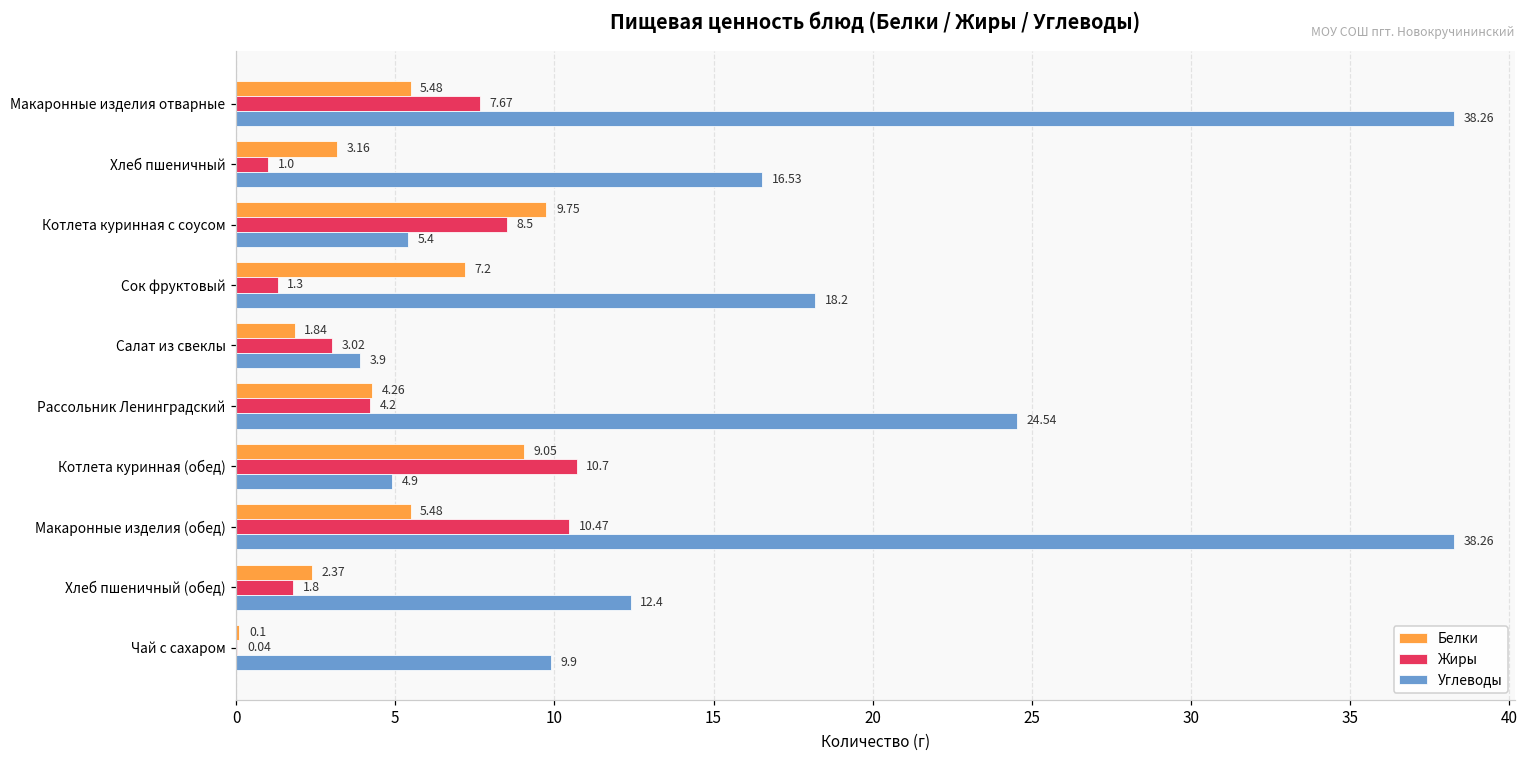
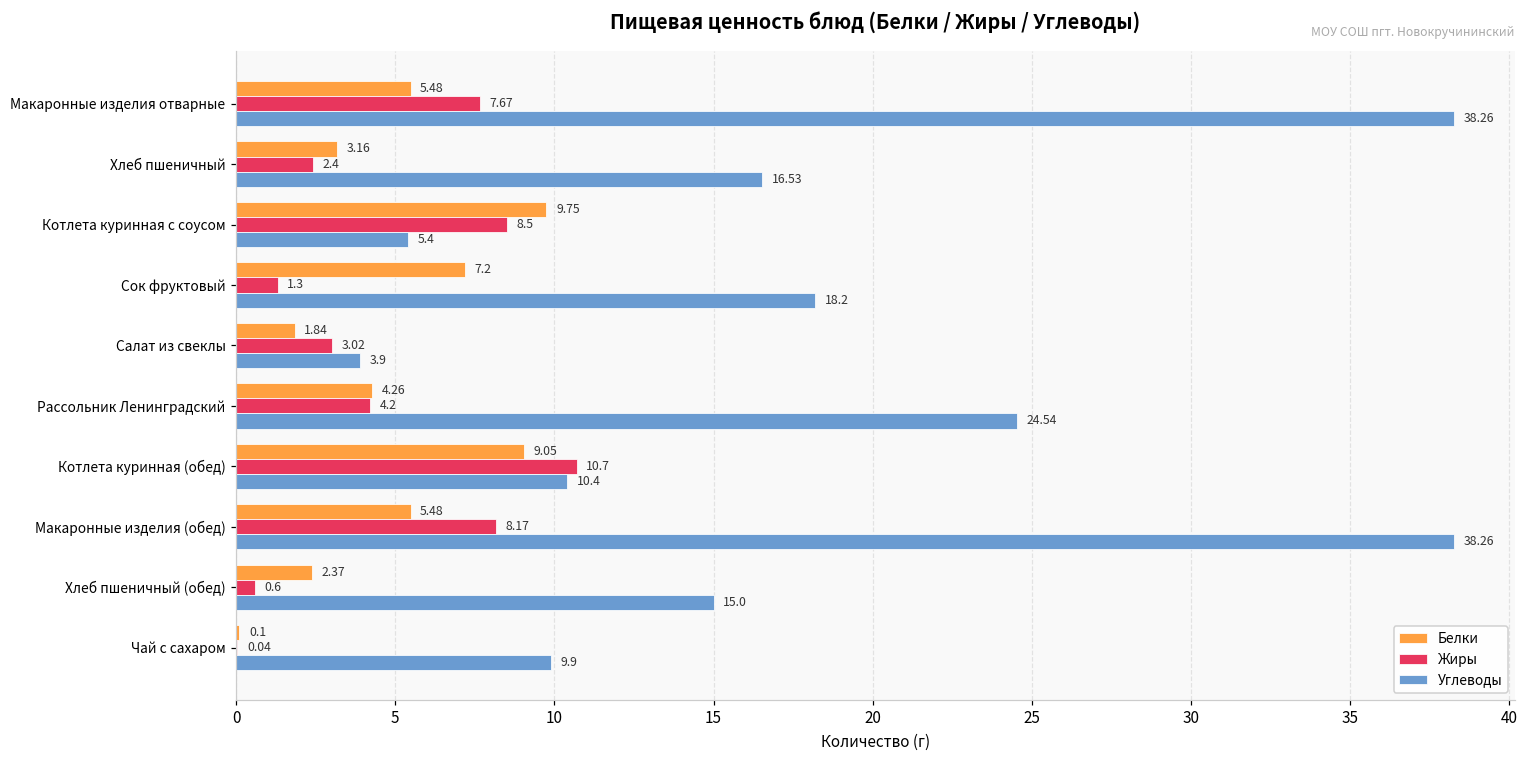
  {
    "Белки": {
      "Макаронные изделия отварные": 5.48,
      "Хлеб пшеничный": 3.16,
      "Котлета куринная с соусом": 9.75,
      "Сок фруктовый": 7.2,
      "Салат из свеклы": 1.84,
      "Рассольник Ленинградский": 4.26,
      "Котлета куринная (обед)": 9.05,
      "Макаронные изделия (обед)": 5.48,
      "Хлеб пшеничный (обед)": 2.37,
      "Чай с сахаром": 0.1
    },
    "Жиры": {
      "Макаронные изделия отварные": 7.67,
-     "Хлеб пшеничный": 1.0,
+     "Хлеб пшеничный": 2.4,
      "Котлета куринная с соусом": 8.5,
      "Сок фруктовый": 1.3,
      "Салат из свеклы": 3.02,
      "Рассольник Ленинградский": 4.2,
      "Котлета куринная (обед)": 10.7,
-     "Макаронные изделия (обед)": 10.47,
-     "Хлеб пшеничный (обед)": 1.8,
+     "Макаронные изделия (обед)": 8.17,
+     "Хлеб пшеничный (обед)": 0.6,
      "Чай с сахаром": 0.04
    },
    "Углеводы": {
      "Макаронные изделия отварные": 38.26,
      "Хлеб пшеничный": 16.53,
      "Котлета куринная с соусом": 5.4,
      "Сок фруктовый": 18.2,
      "Салат из свеклы": 3.9,
      "Рассольник Ленинградский": 24.54,
-     "Котлета куринная (обед)": 4.9,
+     "Котлета куринная (обед)": 10.4,
      "Макаронные изделия (обед)": 38.26,
-     "Хлеб пшеничный (обед)": 12.4,
+     "Хлеб пшеничный (обед)": 15.0,
      "Чай с сахаром": 9.9
    }
  }
